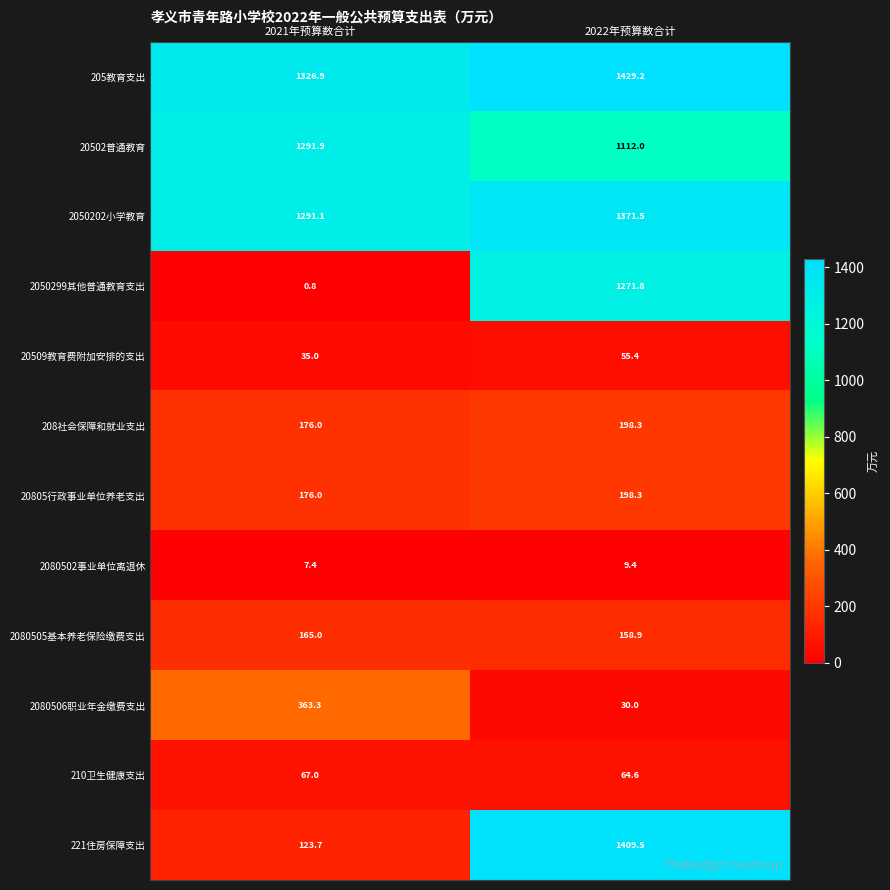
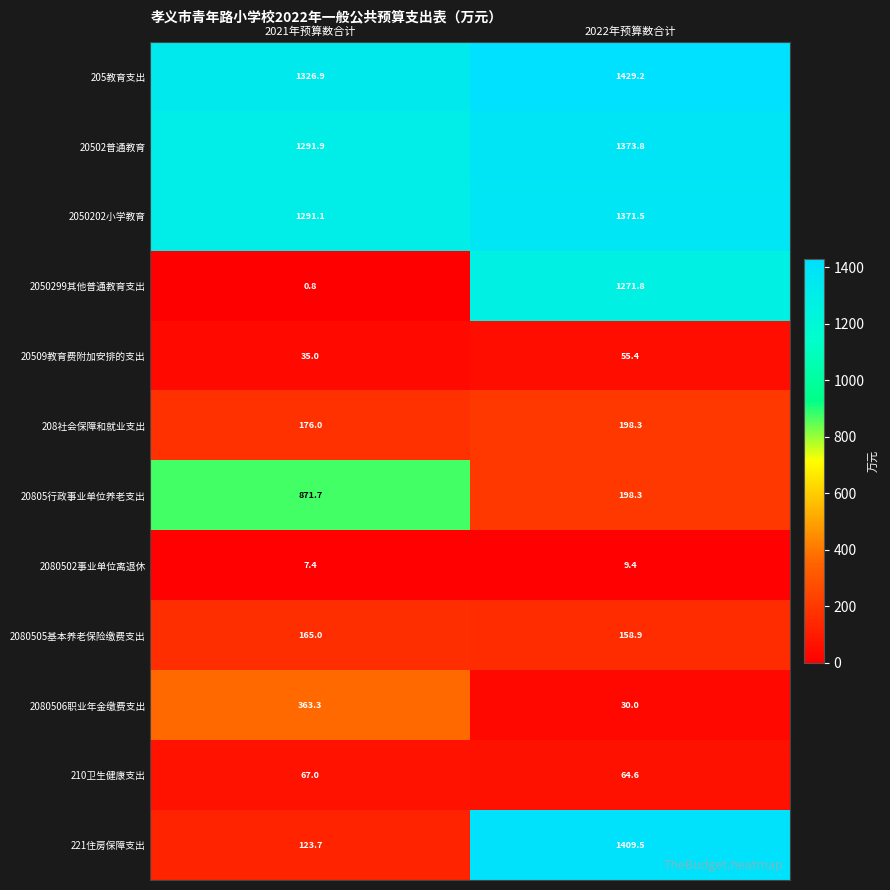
  {
    "205教育支出": {
      "2021年预算数合计": 1326.9,
      "2022年预算数合计": 1429.2
    },
    "20502普通教育": {
      "2021年预算数合计": 1291.9,
-     "2022年预算数合计": 1112.0
+     "2022年预算数合计": 1373.8
    },
    "2050202小学教育": {
      "2021年预算数合计": 1291.1,
      "2022年预算数合计": 1371.5
    },
    "2050299其他普通教育支出": {
      "2021年预算数合计": 0.8,
      "2022年预算数合计": 1271.8
    },
    "20509教育费附加安排的支出": {
      "2021年预算数合计": 35.0,
      "2022年预算数合计": 55.4
    },
    "208社会保障和就业支出": {
      "2021年预算数合计": 176.0,
      "2022年预算数合计": 198.3
    },
    "20805行政事业单位养老支出": {
-     "2021年预算数合计": 176.0,
+     "2021年预算数合计": 871.7,
      "2022年预算数合计": 198.3
    },
    "2080502事业单位离退休": {
      "2021年预算数合计": 7.4,
      "2022年预算数合计": 9.4
    },
    "2080505基本养老保险缴费支出": {
      "2021年预算数合计": 165.0,
      "2022年预算数合计": 158.9
    },
    "2080506职业年金缴费支出": {
      "2021年预算数合计": 363.3,
      "2022年预算数合计": 30.0
    },
    "210卫生健康支出": {
      "2021年预算数合计": 67.0,
      "2022年预算数合计": 64.6
    },
    "221住房保障支出": {
      "2021年预算数合计": 123.7
    }
  }
